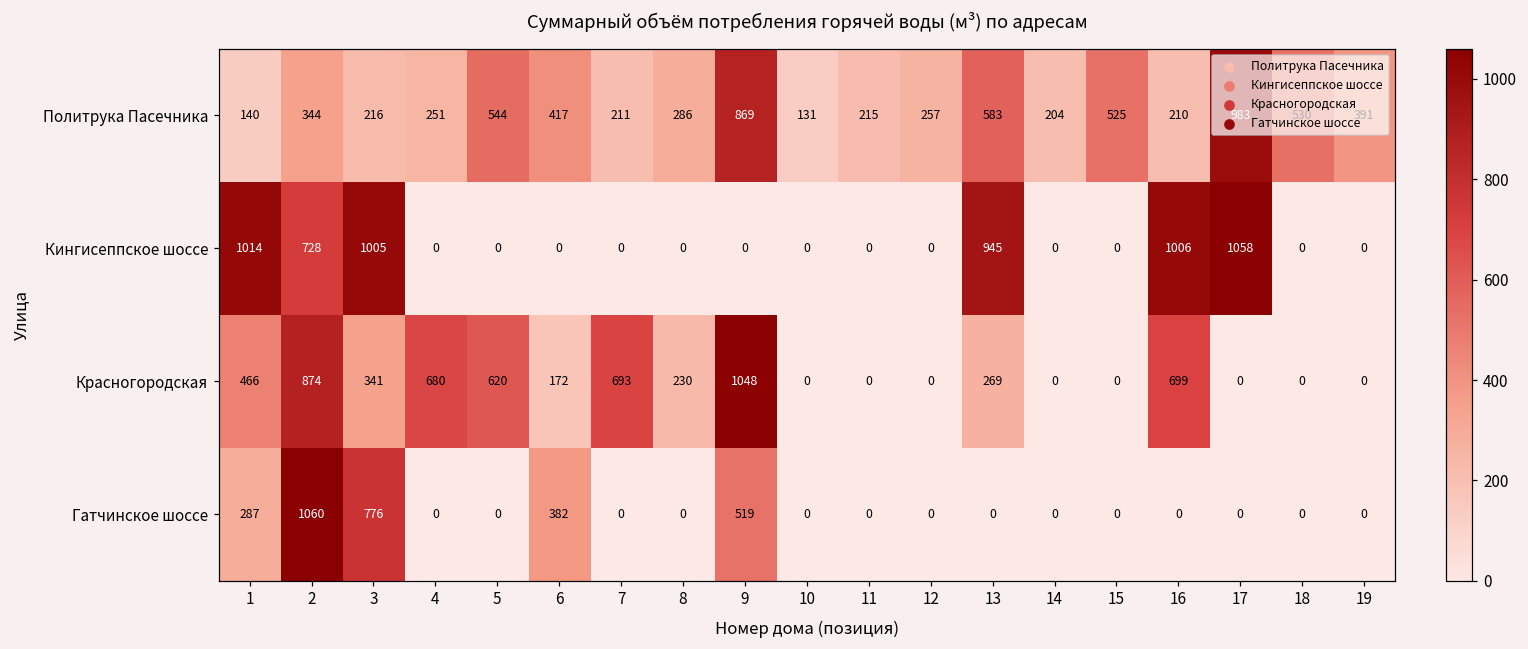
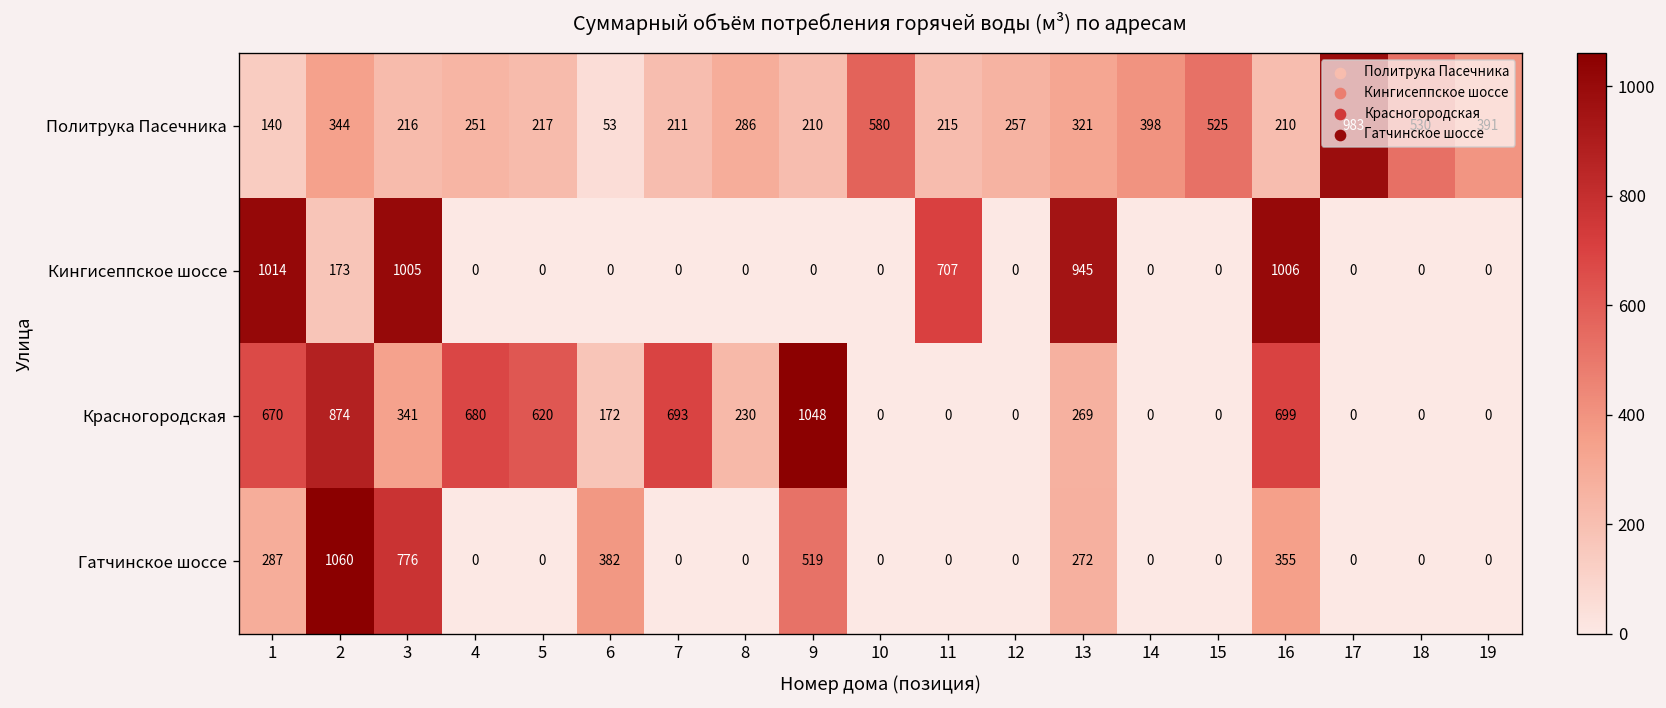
  {
    "Политрука Пасечника": {
      "1": 140,
      "2": 344,
      "3": 216,
      "4": 251,
-     "5": 544,
-     "6": 417,
+     "5": 217,
+     "6": 53,
      "7": 211,
      "8": 286,
-     "9": 869,
-     "10": 131,
+     "9": 210,
+     "10": 580,
      "11": 215,
      "12": 257,
-     "13": 583,
-     "14": 204,
+     "13": 321,
+     "14": 398,
      "15": 525,
      "16": 210
    },
    "Кингисеппское шоссе": {
      "1": 1014,
-     "2": 728,
+     "2": 173,
      "3": 1005,
      "4": 0,
      "5": 0,
      "6": 0,
      "7": 0,
      "8": 0,
      "9": 0,
      "10": 0,
-     "11": 0,
+     "11": 707,
      "12": 0,
      "13": 945,
      "14": 0,
      "15": 0,
      "16": 1006,
-     "17": 1058,
+     "17": 0,
      "18": 0,
      "19": 0
    },
    "Красногородская": {
-     "1": 466,
+     "1": 670,
      "2": 874,
      "3": 341,
      "4": 680,
      "5": 620,
      "6": 172,
      "7": 693,
      "8": 230,
      "9": 1048,
      "10": 0,
      "11": 0,
      "12": 0,
      "13": 269,
      "14": 0,
      "15": 0,
      "16": 699,
      "17": 0,
      "18": 0,
      "19": 0
    },
    "Гатчинское шоссе": {
      "1": 287,
      "2": 1060,
      "3": 776,
      "4": 0,
      "5": 0,
      "6": 382,
      "7": 0,
      "8": 0,
      "9": 519,
      "10": 0,
      "11": 0,
      "12": 0,
-     "13": 0,
+     "13": 272,
      "14": 0,
      "15": 0,
-     "16": 0,
+     "16": 355,
      "17": 0,
      "18": 0,
      "19": 0
    }
  }
